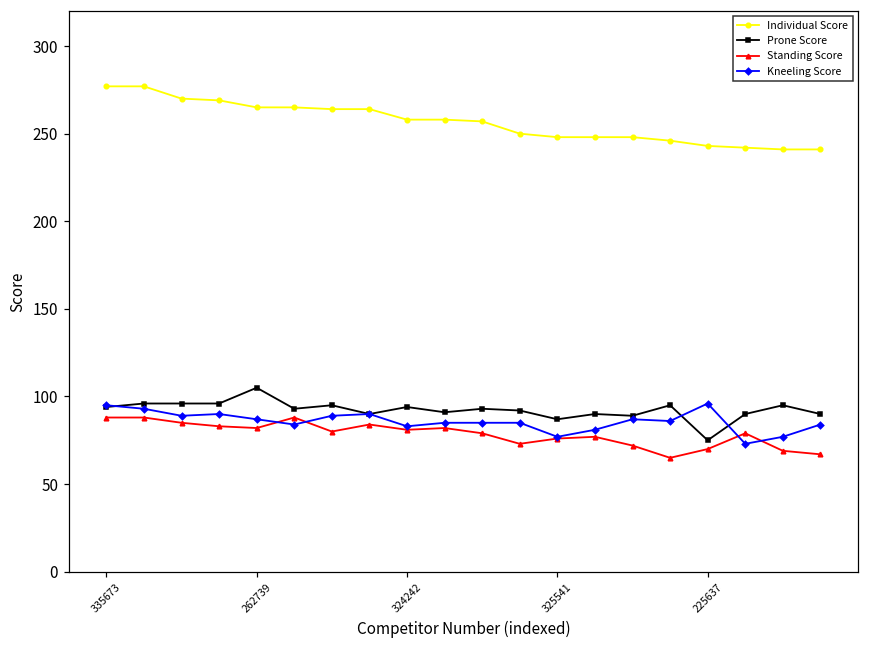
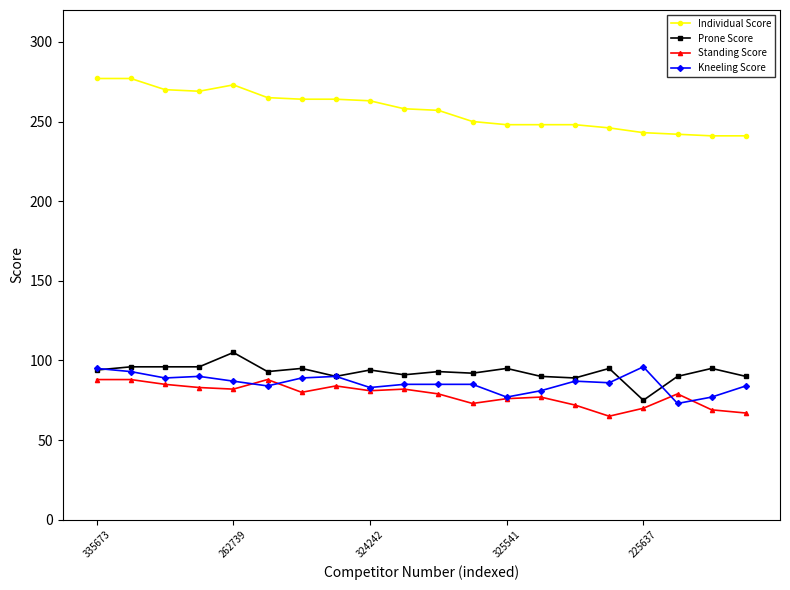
  {
    "Individual Score": {
      "335673": 277,
-     "262739": 265,
-     "324242": 258,
+     "262739": 273,
+     "324242": 263,
      "325541": 248,
      "225637": 243
    },
    "Prone Score": {
      "262739": 105,
      "324242": 94,
-     "325541": 87,
+     "325541": 95,
      "225637": 75
    },
    "Standing Score": {
      "335673": 88,
      "262739": 82,
      "324242": 81,
      "225637": 70
    },
    "Kneeling Score": {
      "262739": 87,
      "324242": 83,
      "225637": 96
    }
  }
